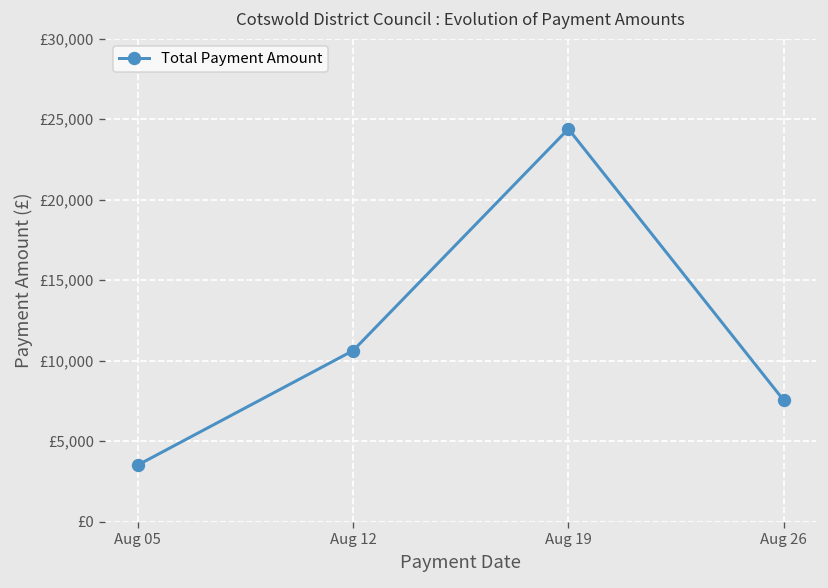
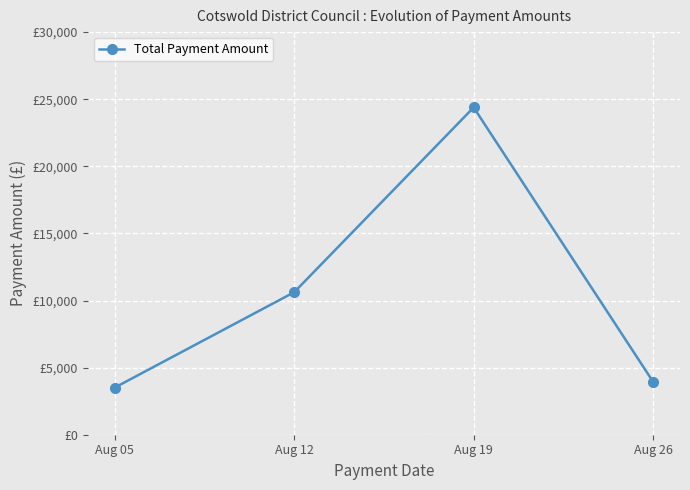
  {
    "Aug 05": "£3,500",
    "Aug 12": "£10,600",
    "Aug 19": "£24,400",
-   "Aug 26": "£7,500"
+   "Aug 26": "£3,900"
  }
